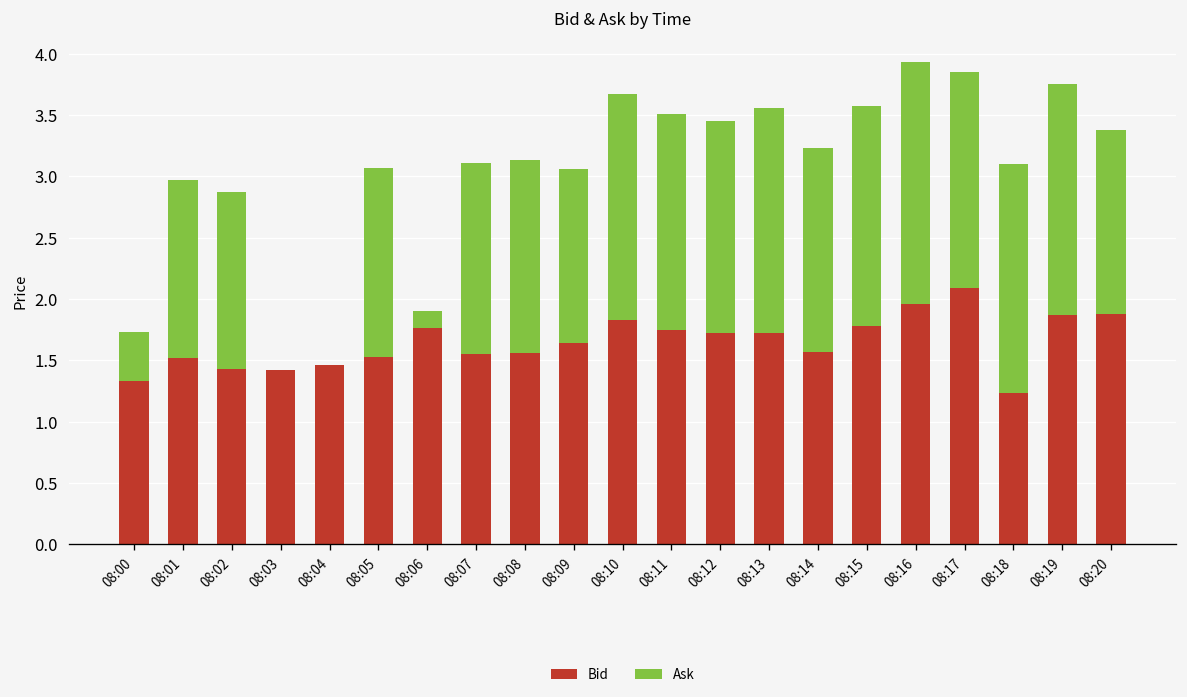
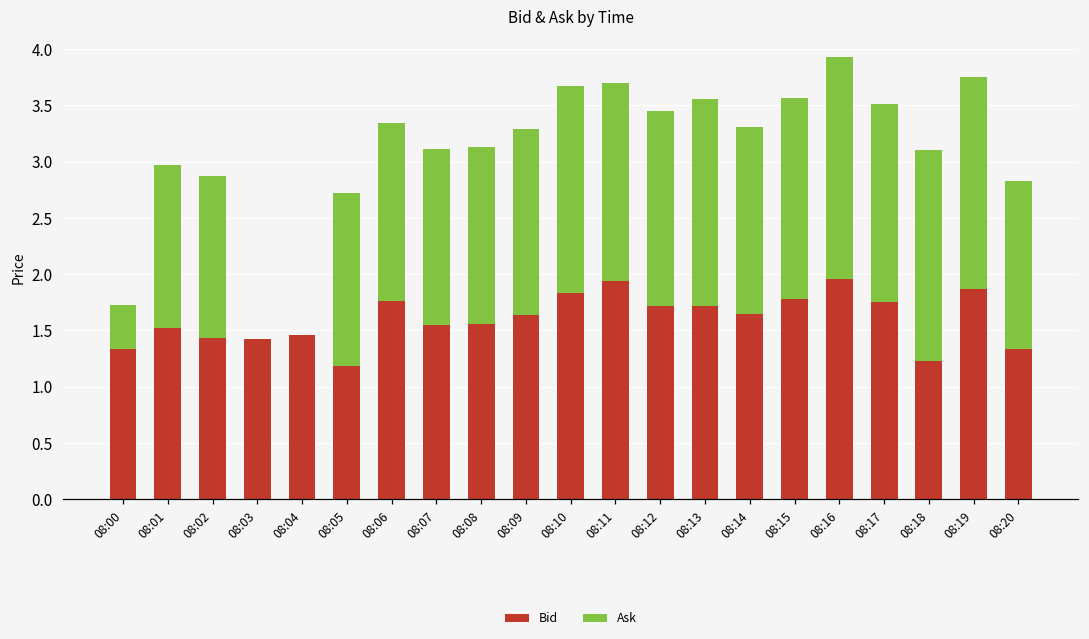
  {
    "Bid": {
      "08:00": 1.33,
      "08:01": 1.52,
      "08:02": 1.43,
      "08:03": 1.42,
      "08:04": 1.46,
-     "08:05": 1.53,
+     "08:05": 1.18,
      "08:06": 1.76,
      "08:07": 1.55,
      "08:08": 1.56,
      "08:09": 1.64,
      "08:10": 1.83,
-     "08:11": 1.75,
+     "08:11": 1.94,
      "08:12": 1.72,
      "08:13": 1.72,
-     "08:14": 1.57,
+     "08:14": 1.65,
      "08:15": 1.78,
      "08:16": 1.96,
-     "08:17": 2.09,
+     "08:17": 1.75,
      "08:18": 1.23,
      "08:19": 1.87,
-     "08:20": 1.88
+     "08:20": 1.33
    },
    "Ask": {
      "08:00": 0.40,
      "08:01": 1.45,
      "08:02": 1.44,
      "08:03": 0.00,
      "08:04": 0.00,
      "08:05": 1.54,
-     "08:06": 0.14,
+     "08:06": 1.58,
      "08:07": 1.56,
      "08:08": 1.57,
-     "08:09": 1.42,
+     "08:09": 1.65,
      "08:10": 1.84,
      "08:11": 1.76,
      "08:12": 1.73,
      "08:13": 1.84,
      "08:14": 1.66,
      "08:15": 1.79,
      "08:16": 1.97,
      "08:17": 1.76,
      "08:18": 1.87,
      "08:19": 1.88,
      "08:20": 1.50
    }
  }
